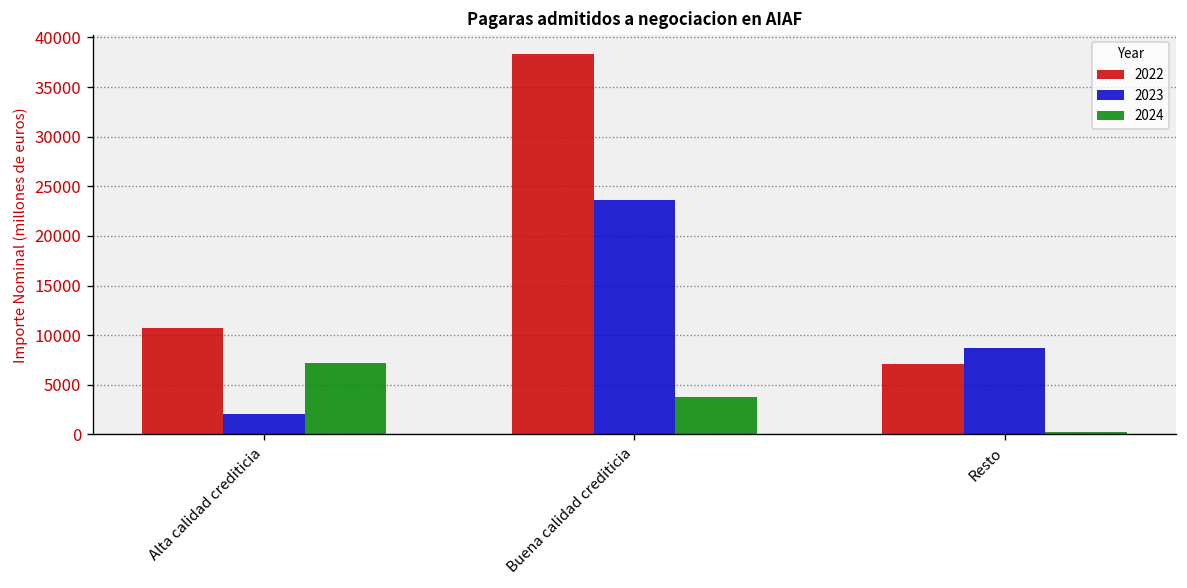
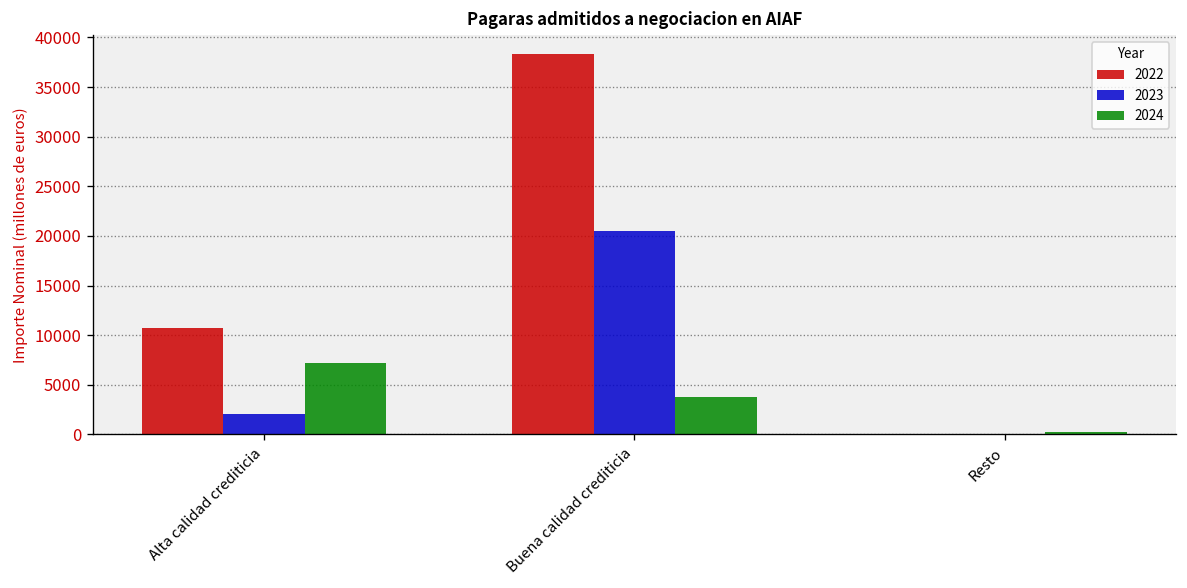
  {
    "2022": {
      "Alta calidad crediticia": 11000,
      "Buena calidad crediticia": 38000,
-     "Resto": 7000
+     "Resto": 0
    },
    "2023": {
      "Alta calidad crediticia": 2000,
-     "Buena calidad crediticia": 24000,
-     "Resto": 9000
+     "Buena calidad crediticia": 20000,
+     "Resto": 0
    },
    "2024": {
      "Alta calidad crediticia": 7000,
      "Buena calidad crediticia": 4000
    }
  }
